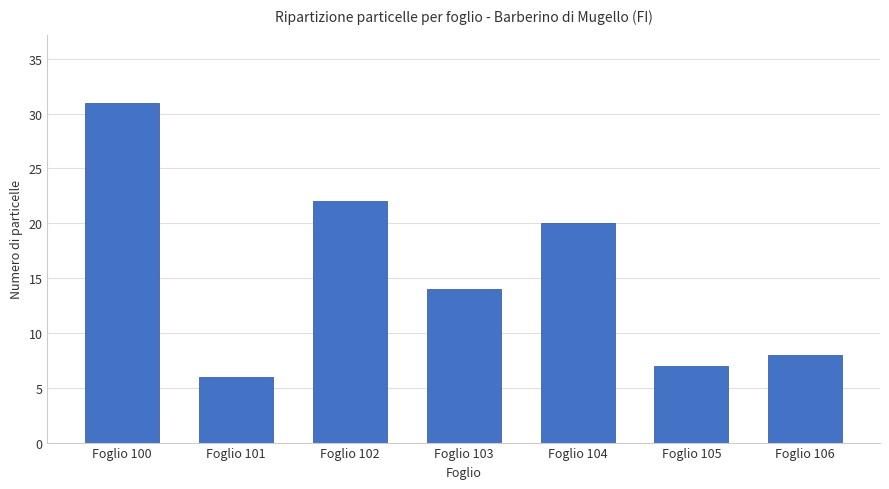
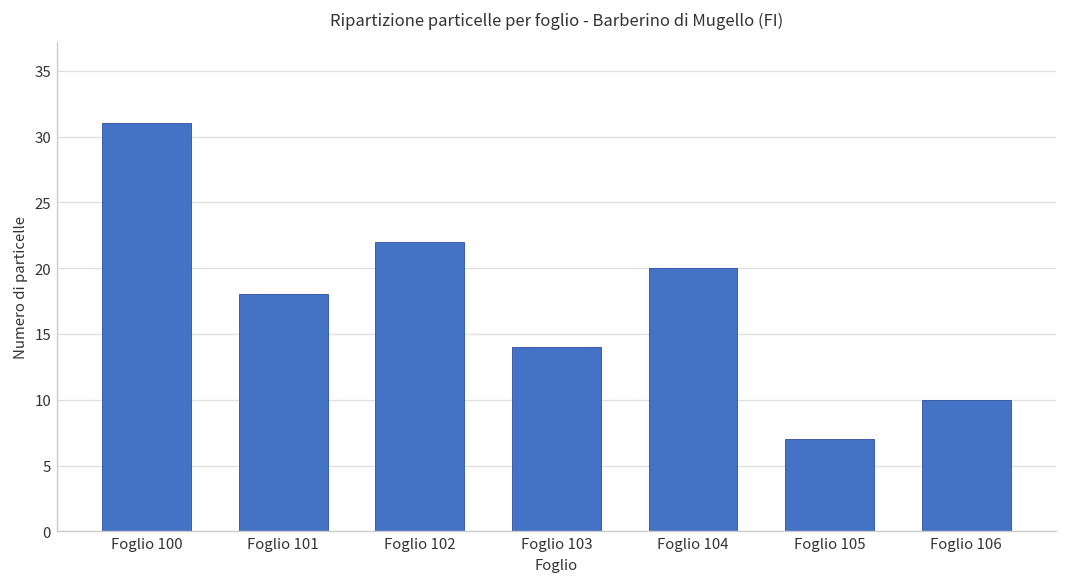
  {
    "Foglio 100": 31,
-   "Foglio 101": 6,
+   "Foglio 101": 18,
    "Foglio 102": 22,
    "Foglio 103": 14,
    "Foglio 104": 20,
    "Foglio 105": 7,
-   "Foglio 106": 8
+   "Foglio 106": 10
  }
